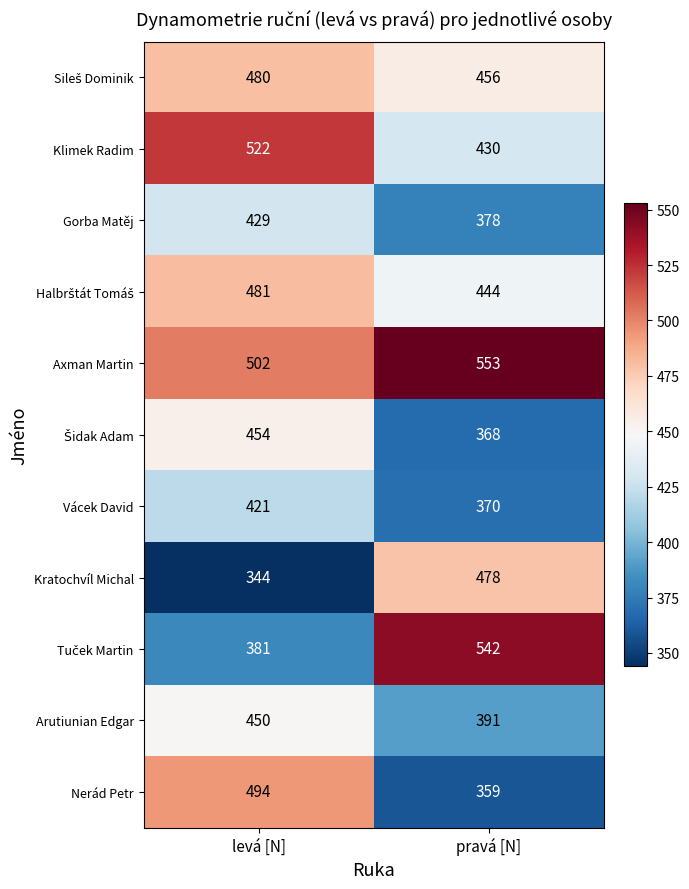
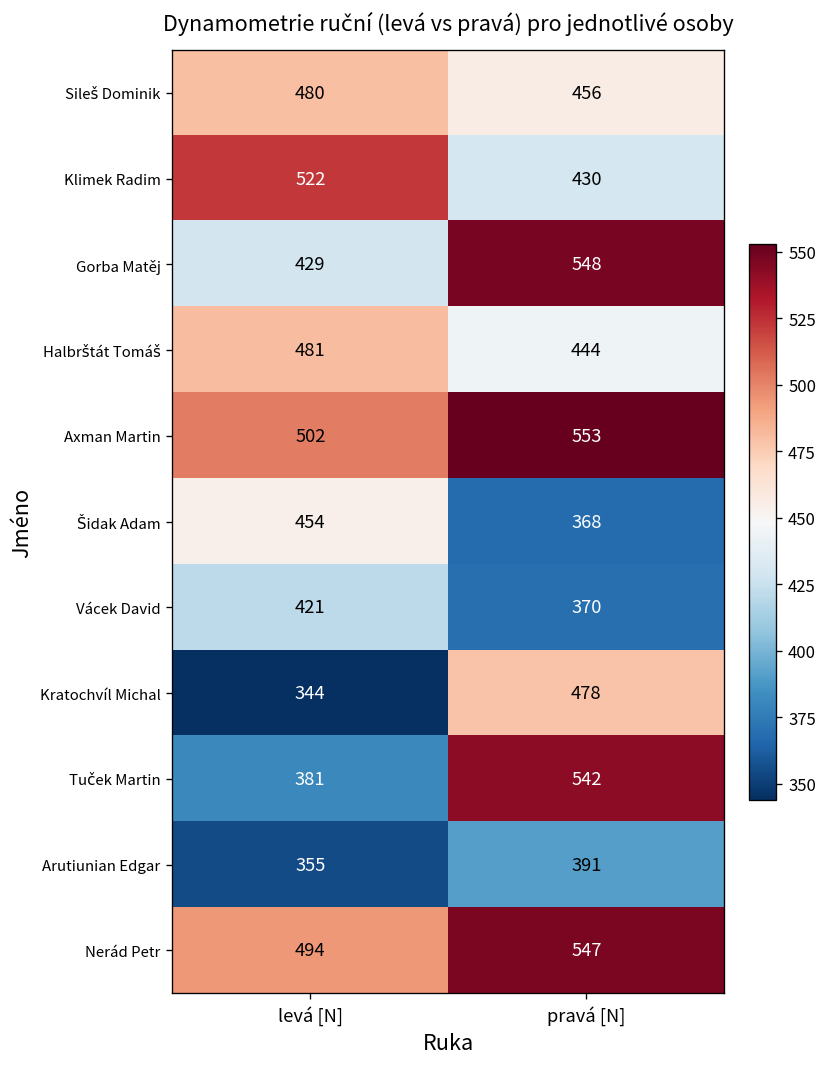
  {
    "Sileš Dominik": {
      "levá [N]": 480,
      "pravá [N]": 456
    },
    "Klimek Radim": {
      "levá [N]": 522,
      "pravá [N]": 430
    },
    "Gorba Matěj": {
      "levá [N]": 429,
-     "pravá [N]": 378
+     "pravá [N]": 548
    },
    "Halbrštát Tomáš": {
      "levá [N]": 481,
      "pravá [N]": 444
    },
    "Axman Martin": {
      "levá [N]": 502,
      "pravá [N]": 553
    },
    "Šidak Adam": {
      "levá [N]": 454,
      "pravá [N]": 368
    },
    "Vácek David": {
      "levá [N]": 421,
      "pravá [N]": 370
    },
    "Kratochvíl Michal": {
      "levá [N]": 344,
      "pravá [N]": 478
    },
    "Tuček Martin": {
      "levá [N]": 381,
      "pravá [N]": 542
    },
    "Arutiunian Edgar": {
-     "levá [N]": 450,
+     "levá [N]": 355,
      "pravá [N]": 391
    },
    "Nerád Petr": {
      "levá [N]": 494,
-     "pravá [N]": 359
+     "pravá [N]": 547
    }
  }
